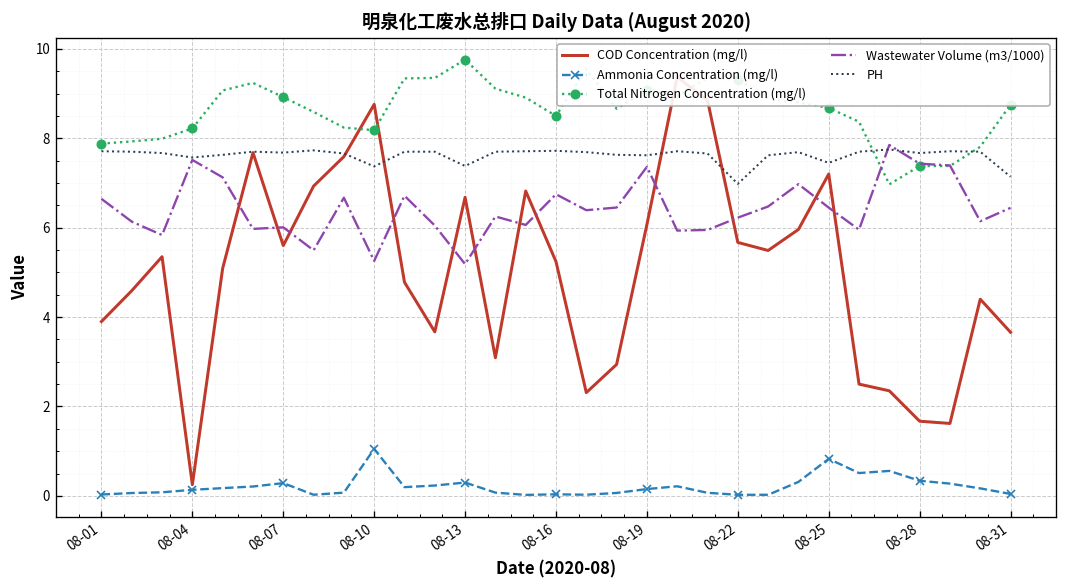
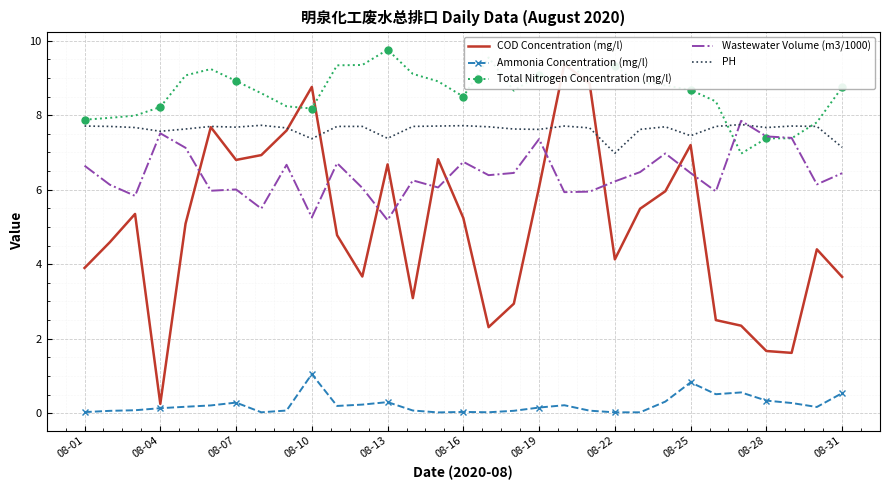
  {
    "COD Concentration (mg/l)": {
      "08-01": 3.9,
      "08-04": 0.3,
-     "08-07": 5.6,
+     "08-07": 6.8,
      "08-10": 8.8,
      "08-13": 6.7,
      "08-16": 5.2,
      "08-19": 6.1,
-     "08-22": 5.7,
+     "08-22": 4.1,
      "08-25": 7.2,
      "08-28": 1.7,
      "08-31": 3.7
    },
    "Ammonia Concentration (mg/l)": {
      "08-01": 0.0,
      "08-04": 0.1,
      "08-07": 0.3,
      "08-10": 1.1,
      "08-13": 0.3,
      "08-16": 0.0,
      "08-19": 0.2,
      "08-22": 0.0,
      "08-25": 0.8,
      "08-28": 0.3,
-     "08-31": 0.0
+     "08-31": 0.5
    },
    "Total Nitrogen Concentration (mg/l)": {
      "08-01": 7.9,
      "08-04": 8.2,
      "08-07": 8.9,
      "08-10": 8.2,
      "08-13": 9.8,
      "08-16": 8.5,
      "08-25": 8.7
    },
    "Wastewater Volume (m3/1000)": {
      "08-01": 6.6,
      "08-07": 6.0,
      "08-10": 5.3,
      "08-13": 5.2,
      "08-16": 6.7,
      "08-19": 7.4,
      "08-22": 6.2,
      "08-25": 6.4,
      "08-31": 6.4
    },
    "PH": {
      "08-01": 7.7,
      "08-07": 7.7,
      "08-10": 7.4,
      "08-13": 7.4,
      "08-16": 7.7,
      "08-19": 7.6,
      "08-22": 7.0,
      "08-25": 7.5,
      "08-28": 7.7,
      "08-31": 7.1
    }
  }
